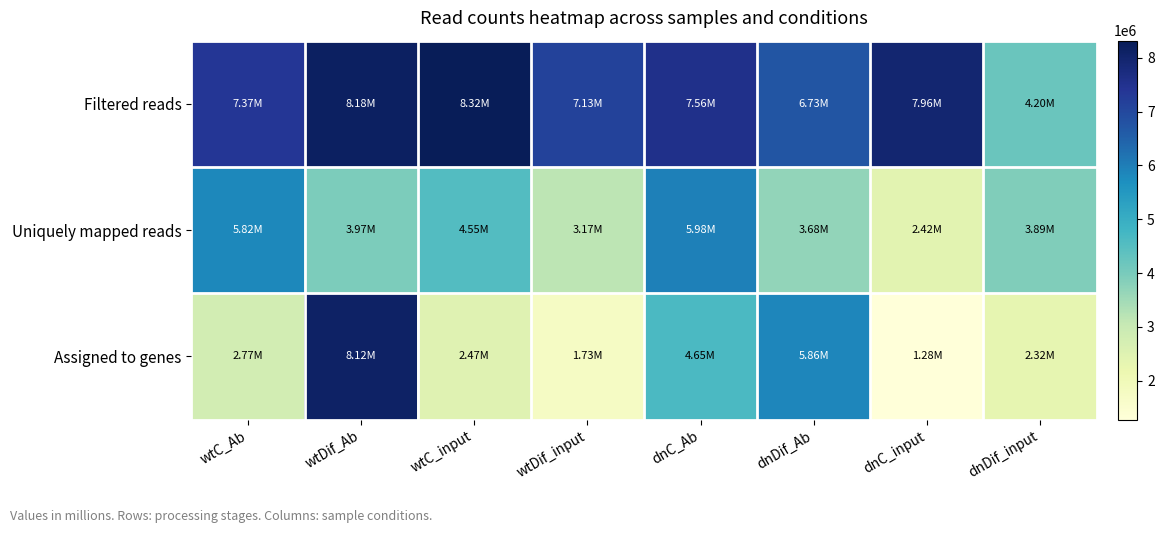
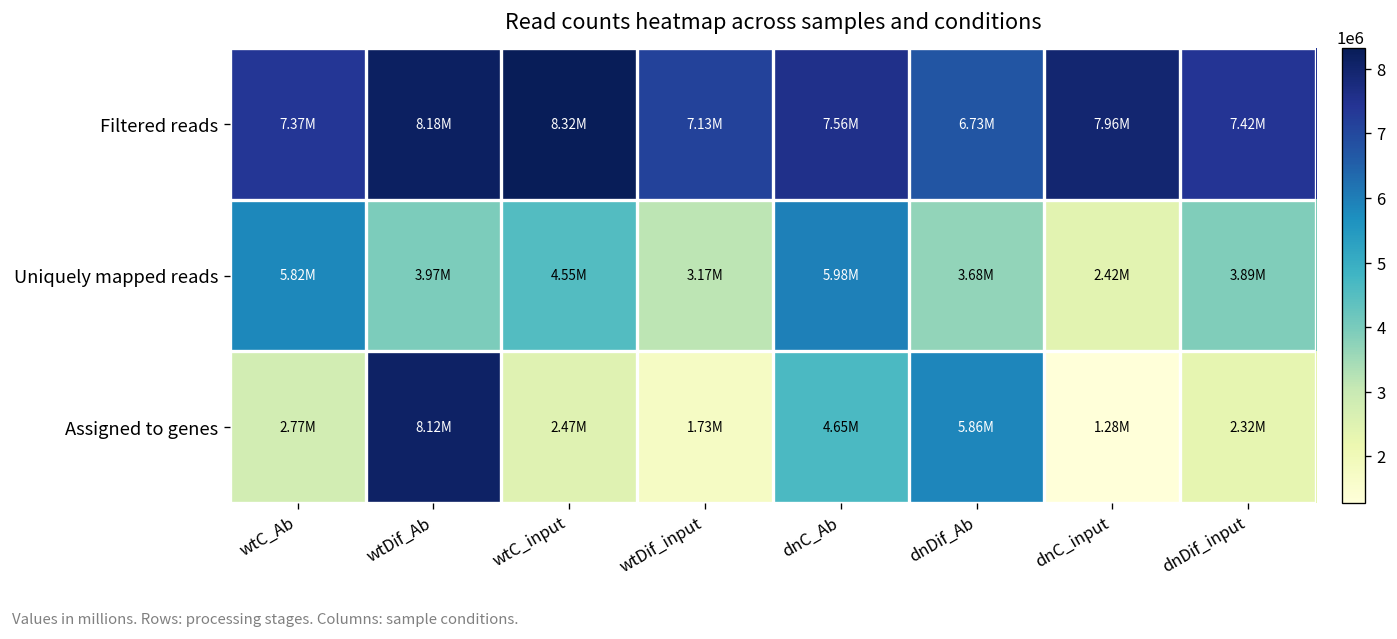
  {
    "Filtered reads": {
      "wtC_Ab": "7.37M",
      "wtDif_Ab": "8.18M",
      "wtC_input": "8.32M",
      "wtDif_input": "7.13M",
      "dnC_Ab": "7.56M",
      "dnDif_Ab": "6.73M",
      "dnC_input": "7.96M",
-     "dnDif_input": "4.20M"
+     "dnDif_input": "7.42M"
    },
    "Uniquely mapped reads": {
      "wtC_Ab": "5.82M",
      "wtDif_Ab": "3.97M",
      "wtC_input": "4.55M",
      "wtDif_input": "3.17M",
      "dnC_Ab": "5.98M",
      "dnDif_Ab": "3.68M",
      "dnC_input": "2.42M",
      "dnDif_input": "3.89M"
    },
    "Assigned to genes": {
      "wtC_Ab": "2.77M",
      "wtDif_Ab": "8.12M",
      "wtC_input": "2.47M",
      "wtDif_input": "1.73M",
      "dnC_Ab": "4.65M",
      "dnDif_Ab": "5.86M",
      "dnC_input": "1.28M",
      "dnDif_input": "2.32M"
    }
  }
